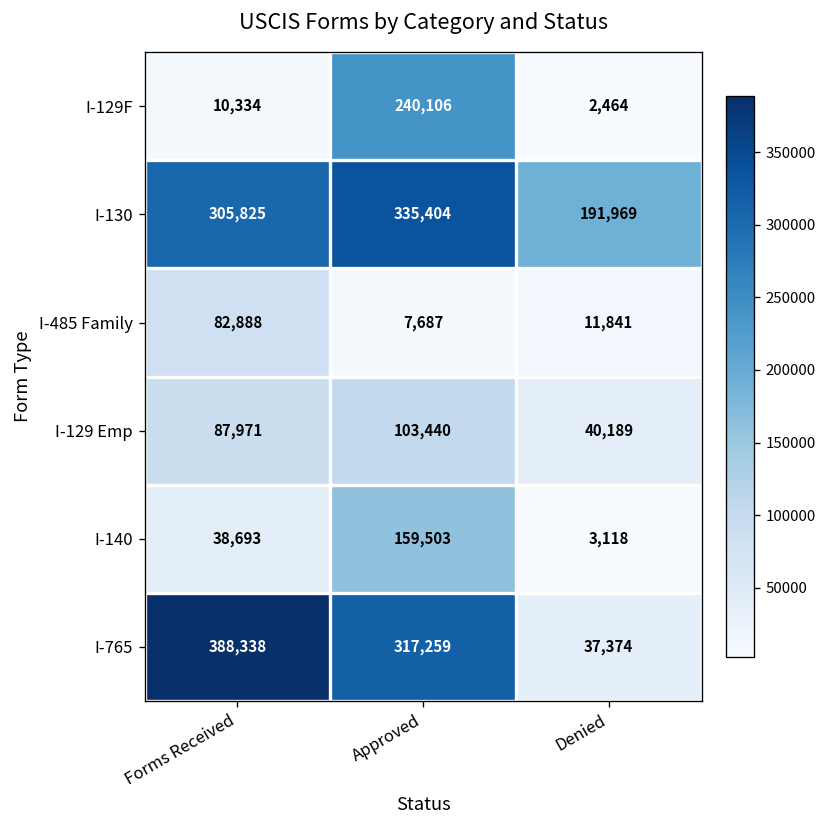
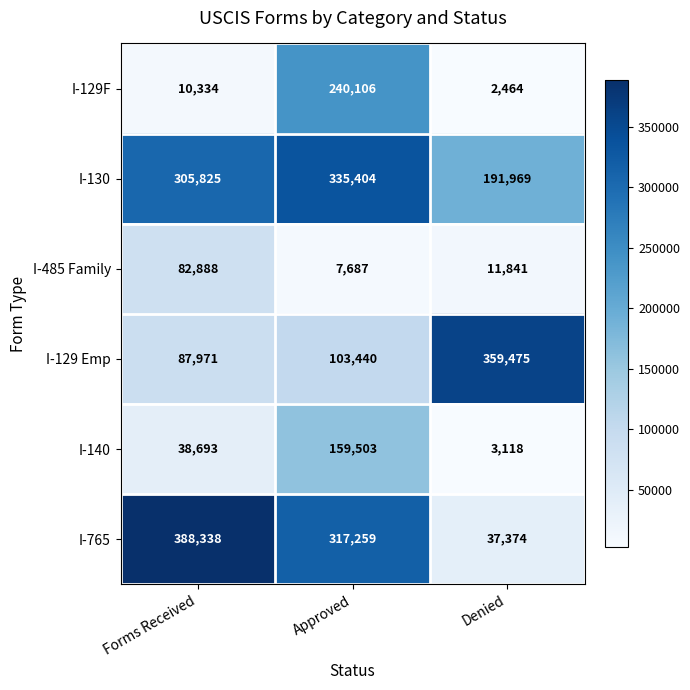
  {
    "I-129F": {
      "Forms Received": "10,334",
      "Approved": "240,106",
      "Denied": "2,464"
    },
    "I-130": {
      "Forms Received": "305,825",
      "Approved": "335,404",
      "Denied": "191,969"
    },
    "I-485 Family": {
      "Forms Received": "82,888",
      "Approved": "7,687",
      "Denied": "11,841"
    },
    "I-129 Emp": {
      "Forms Received": "87,971",
      "Approved": "103,440",
-     "Denied": "40,189"
+     "Denied": "359,475"
    },
    "I-140": {
      "Forms Received": "38,693",
      "Approved": "159,503",
      "Denied": "3,118"
    },
    "I-765": {
      "Forms Received": "388,338",
      "Approved": "317,259",
      "Denied": "37,374"
    }
  }
